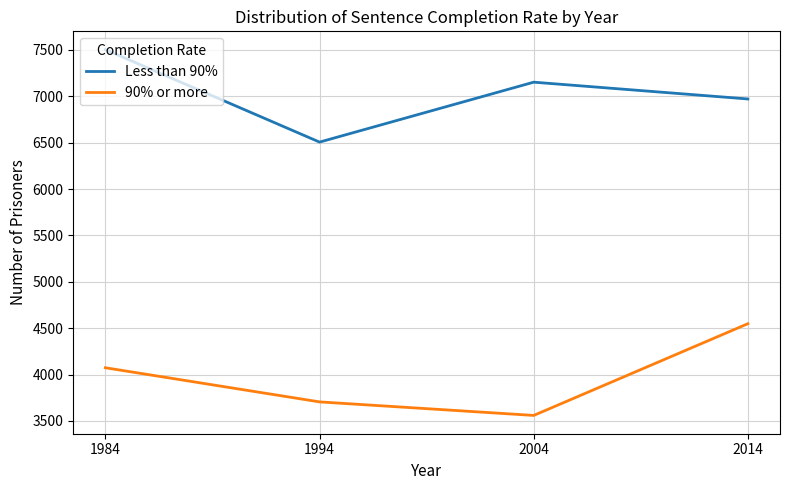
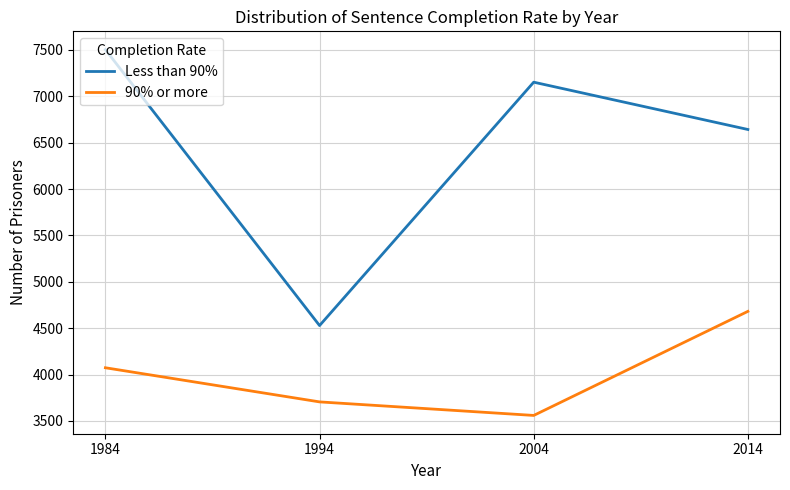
  {
    "Less than 90%": {
-     "1994": 6500,
+     "1994": 4500,
      "2004": 7200,
-     "2014": 7000
+     "2014": 6600
    },
    "90% or more": {
      "1984": 4100,
      "1994": 3700,
      "2004": 3600,
-     "2014": 4500
+     "2014": 4700
    }
  }
